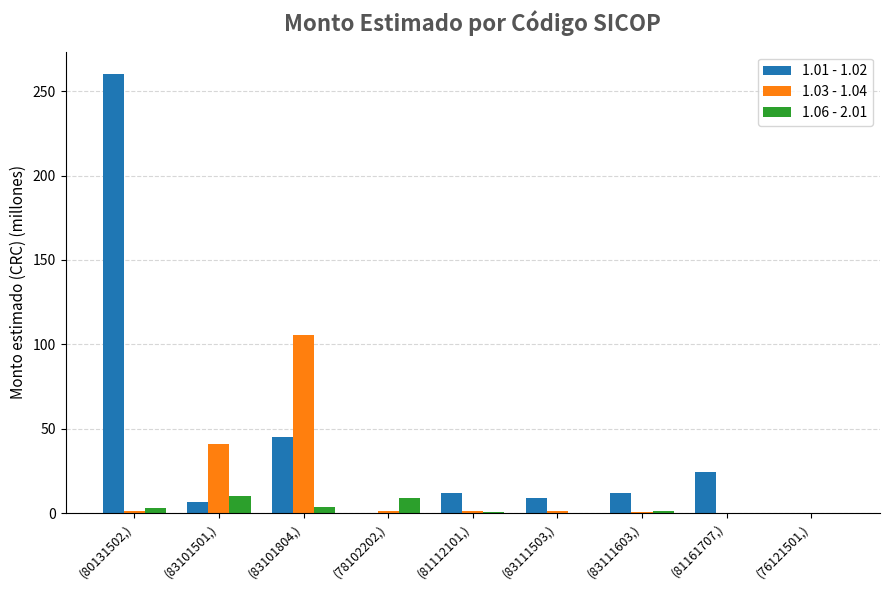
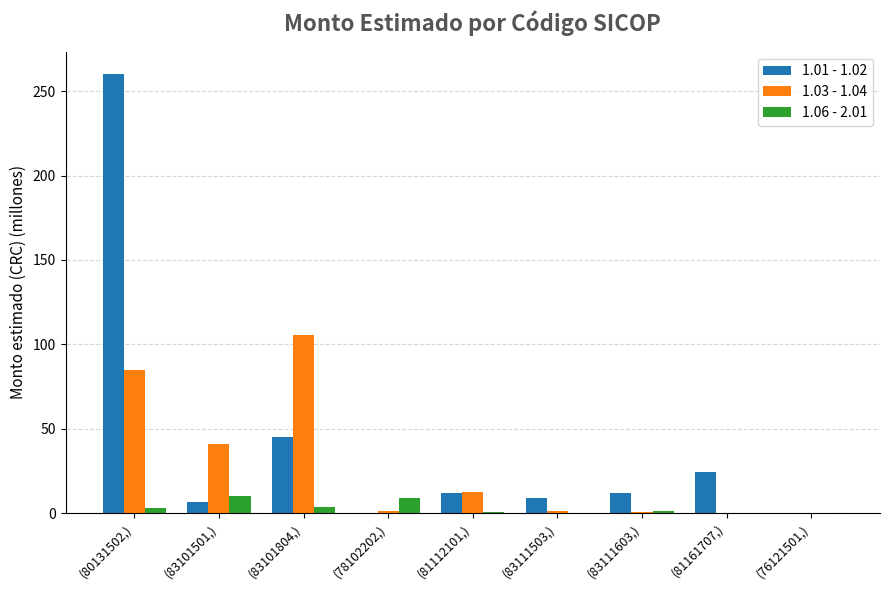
  {
    "1.01 - 1.02": {
      "(80131502,)": 260,
      "(83101501,)": 6,
      "(83101804,)": 45,
      "(81112101,)": 12,
      "(83111503,)": 9,
      "(83111603,)": 12,
      "(81161707,)": 24
    },
    "1.03 - 1.04": {
-     "(80131502,)": 1,
+     "(80131502,)": 85,
      "(83101501,)": 41,
      "(83101804,)": 105,
-     "(81112101,)": 1,
+     "(81112101,)": 12,
      "(81161707,)": 0,
      "(76121501,)": 0
    },
    "1.06 - 2.01": {
      "(80131502,)": 3,
      "(83101501,)": 10,
      "(83101804,)": 4,
      "(78102202,)": 9
    }
  }
